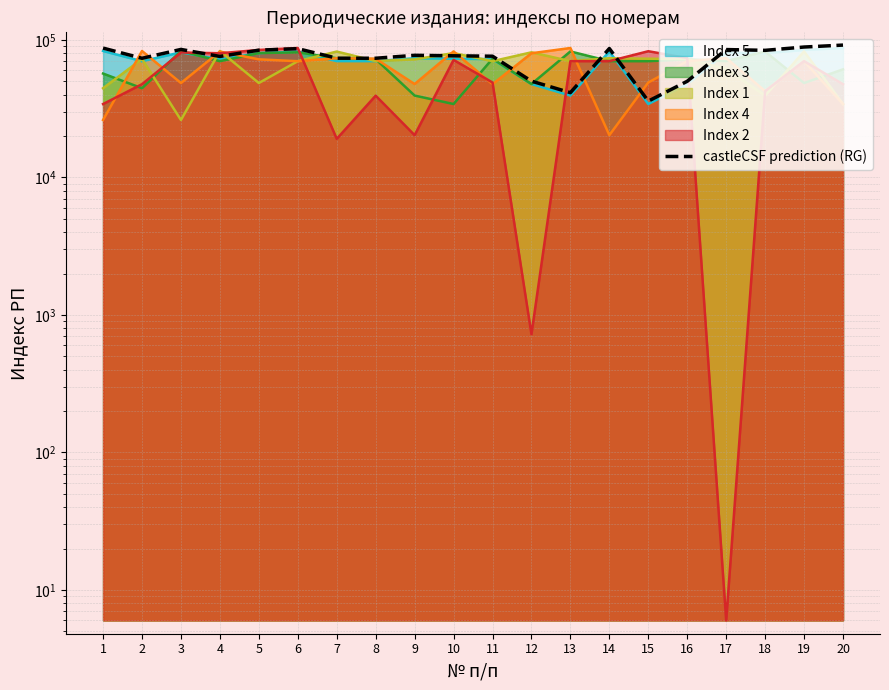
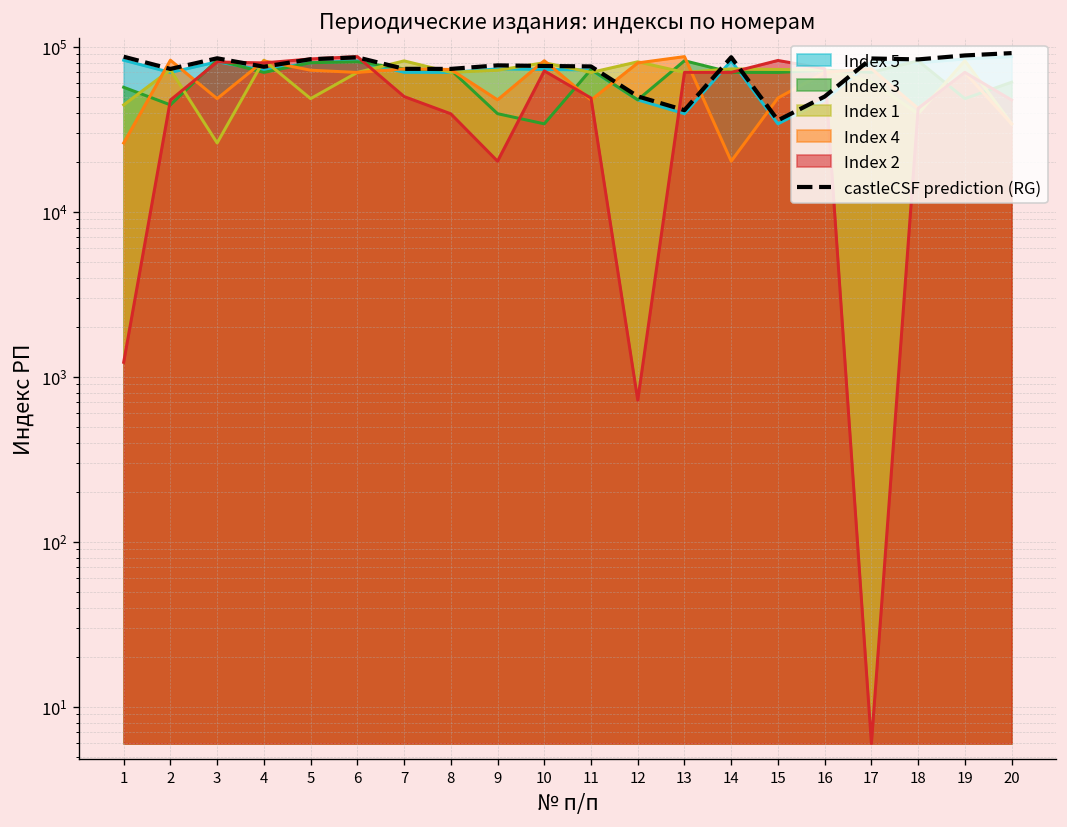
  {
    "Index 5": {
      "1": 80000,
      "7": 70000,
      "13": 39000,
      "14": 80000,
      "15": 34000
    },
    "Index 3": {
      "1": 57000,
      "2": 45000,
      "9": 39000,
      "10": 34000,
      "13": 80000
    },
    "Index 1": {
      "1": 45000,
      "3": 26000,
      "5": 49000,
      "7": 80000,
      "14": 70000
    },
    "Index 4": {
      "1": 26000,
      "2": 80000,
      "3": 49000,
      "5": 70000,
      "9": 48000,
      "13": 90000,
      "14": 20000,
      "15": 49000
    },
    "Index 2": {
-     "1": 34000,
+     "1": 1200,
      "2": 48000,
-     "7": 19000,
+     "7": 50000,
      "8": 39000,
      "9": 20000,
      "12": 700,
      "15": 80000,
      "17": 6
    },
    "castleCSF prediction (RG)": {
      "1": 90000,
      "4": 80000,
      "9": 80000,
      "10": 80000,
      "12": 50000,
      "13": 41000,
      "14": 90000,
      "15": 36000
    }
  }
